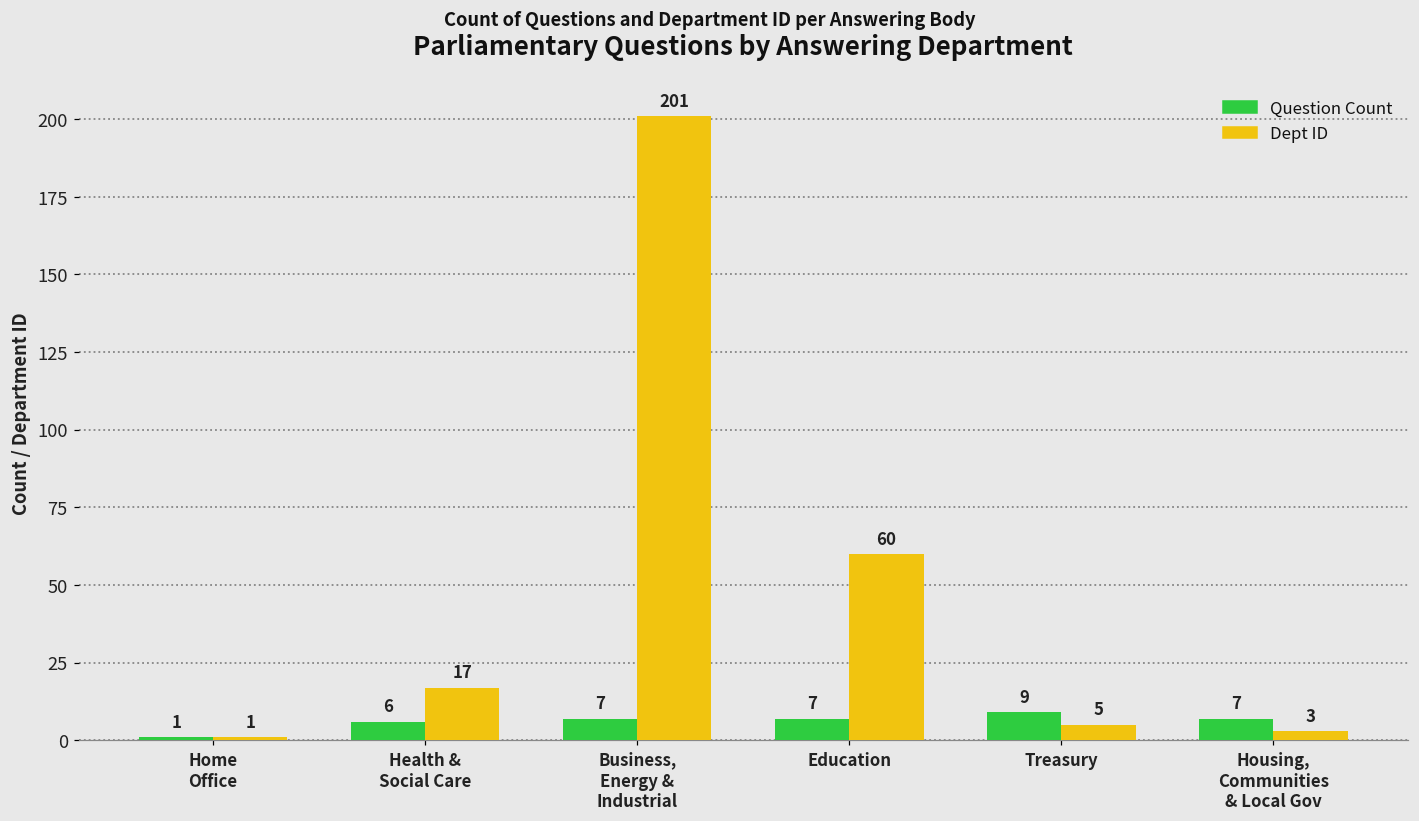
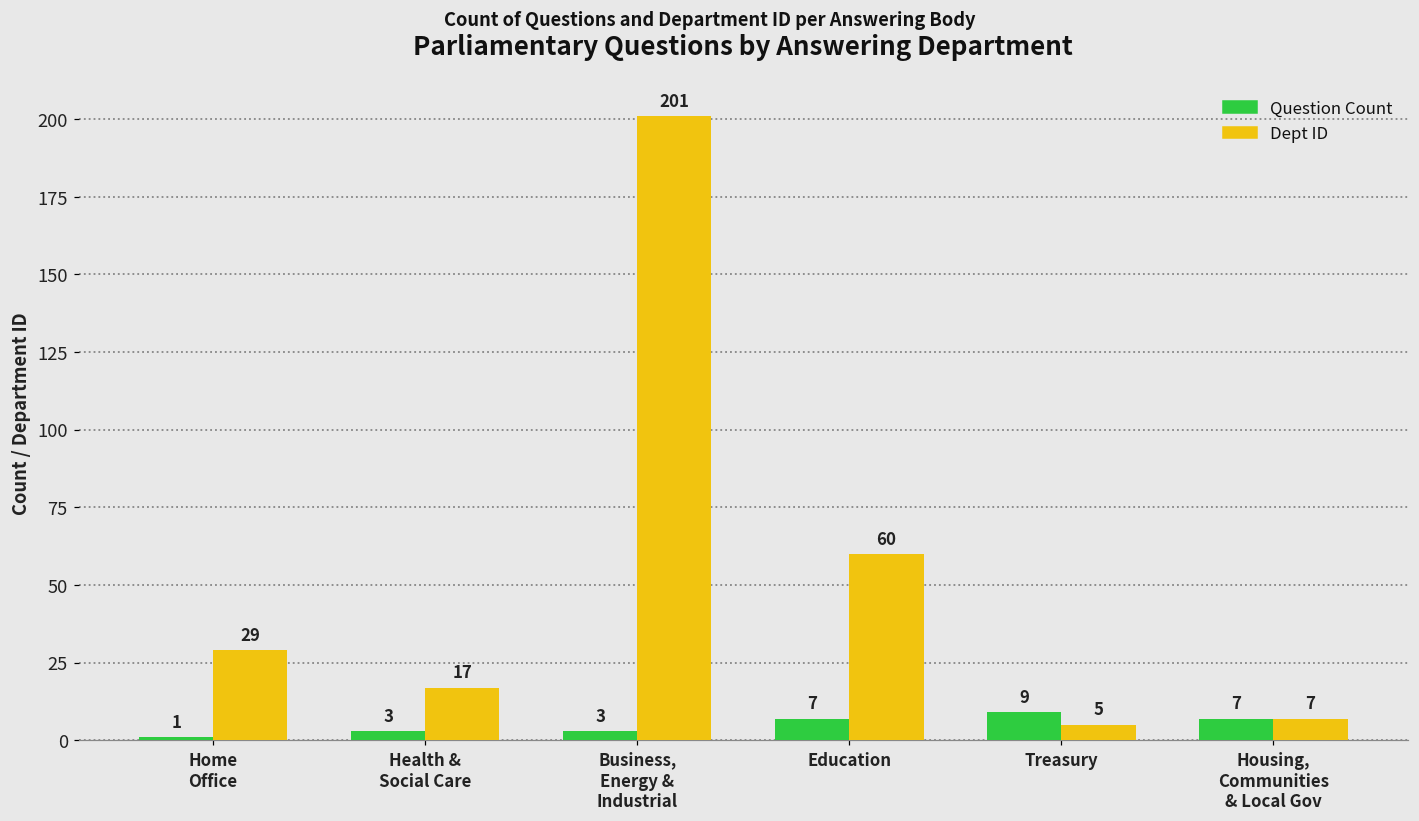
  {
    "Question Count": {
      "Home Office": 1,
-     "Health & Social Care": 6,
-     "Business, Energy & Industrial": 7,
+     "Health & Social Care": 3,
+     "Business, Energy & Industrial": 3,
      "Education": 7,
      "Treasury": 9,
      "Housing, Communities & Local Gov": 7
    },
    "Dept ID": {
-     "Home Office": 1,
+     "Home Office": 29,
      "Health & Social Care": 17,
      "Business, Energy & Industrial": 201,
      "Education": 60,
      "Treasury": 5,
-     "Housing, Communities & Local Gov": 3
+     "Housing, Communities & Local Gov": 7
    }
  }
